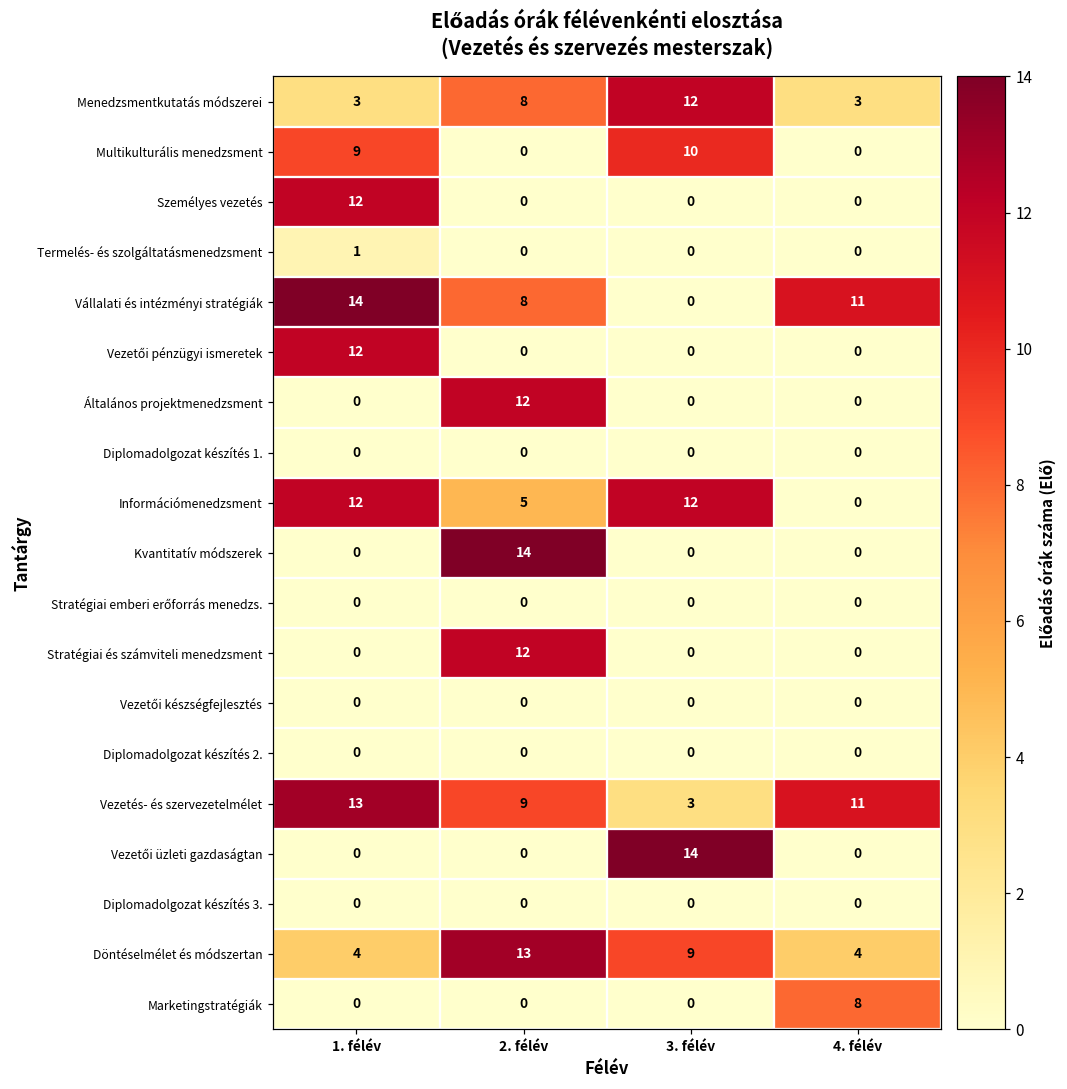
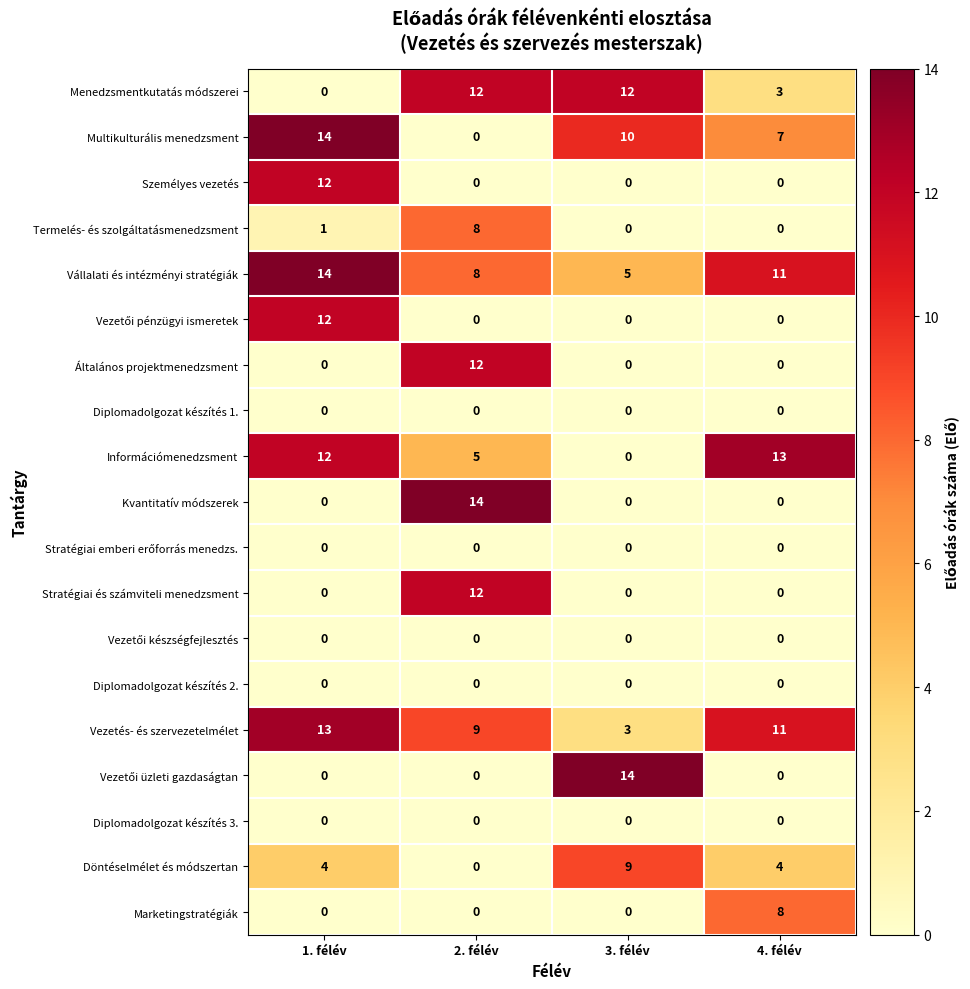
  {
    "Menedzsmentkutatás módszerei": {
-     "1. félév": 3,
-     "2. félév": 8,
+     "1. félév": 0,
+     "2. félév": 12,
      "3. félév": 12,
      "4. félév": 3
    },
    "Multikulturális menedzsment": {
-     "1. félév": 9,
+     "1. félév": 14,
      "2. félév": 0,
      "3. félév": 10,
-     "4. félév": 0
+     "4. félév": 7
    },
    "Személyes vezetés": {
      "1. félév": 12,
      "2. félév": 0,
      "3. félév": 0,
      "4. félév": 0
    },
    "Termelés- és szolgáltatásmenedzsment": {
      "1. félév": 1,
-     "2. félév": 0,
+     "2. félév": 8,
      "3. félév": 0,
      "4. félév": 0
    },
    "Vállalati és intézményi stratégiák": {
      "1. félév": 14,
      "2. félév": 8,
-     "3. félév": 0,
+     "3. félév": 5,
      "4. félév": 11
    },
    "Vezetői pénzügyi ismeretek": {
      "1. félév": 12,
      "2. félév": 0,
      "3. félév": 0,
      "4. félév": 0
    },
    "Általános projektmenedzsment": {
      "1. félév": 0,
      "2. félév": 12,
      "3. félév": 0,
      "4. félév": 0
    },
    "Diplomadolgozat készítés 1.": {
      "1. félév": 0,
      "2. félév": 0,
      "3. félév": 0,
      "4. félév": 0
    },
    "Információmenedzsment": {
      "1. félév": 12,
      "2. félév": 5,
-     "3. félév": 12,
-     "4. félév": 0
+     "3. félév": 0,
+     "4. félév": 13
    },
    "Kvantitatív módszerek": {
      "1. félév": 0,
      "2. félév": 14,
      "3. félév": 0,
      "4. félév": 0
    },
    "Stratégiai emberi erőforrás menedzs.": {
      "1. félév": 0,
      "2. félév": 0,
      "3. félév": 0,
      "4. félév": 0
    },
    "Stratégiai és számviteli menedzsment": {
      "1. félév": 0,
      "2. félév": 12,
      "3. félév": 0,
      "4. félév": 0
    },
    "Vezetői készségfejlesztés": {
      "1. félév": 0,
      "2. félév": 0,
      "3. félév": 0,
      "4. félév": 0
    },
    "Diplomadolgozat készítés 2.": {
      "1. félév": 0,
      "2. félév": 0,
      "3. félév": 0,
      "4. félév": 0
    },
    "Vezetés- és szervezetelmélet": {
      "1. félév": 13,
      "2. félév": 9,
      "3. félév": 3,
      "4. félév": 11
    },
    "Vezetői üzleti gazdaságtan": {
      "1. félév": 0,
      "2. félév": 0,
      "3. félév": 14,
      "4. félév": 0
    },
    "Diplomadolgozat készítés 3.": {
      "1. félév": 0,
      "2. félév": 0,
      "3. félév": 0,
      "4. félév": 0
    },
    "Döntéselmélet és módszertan": {
      "1. félév": 4,
-     "2. félév": 13,
+     "2. félév": 0,
      "3. félév": 9,
      "4. félév": 4
    },
    "Marketingstratégiák": {
      "1. félév": 0,
      "2. félév": 0,
      "3. félév": 0,
      "4. félév": 8
    }
  }
